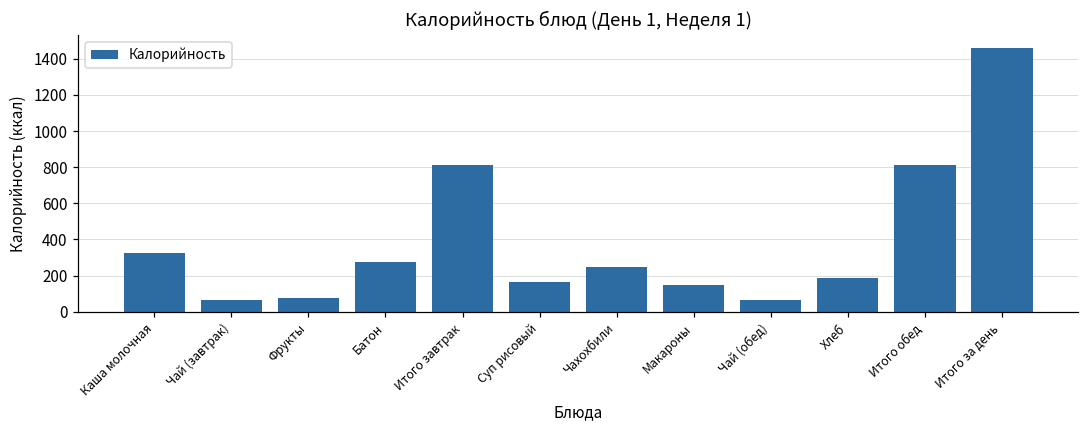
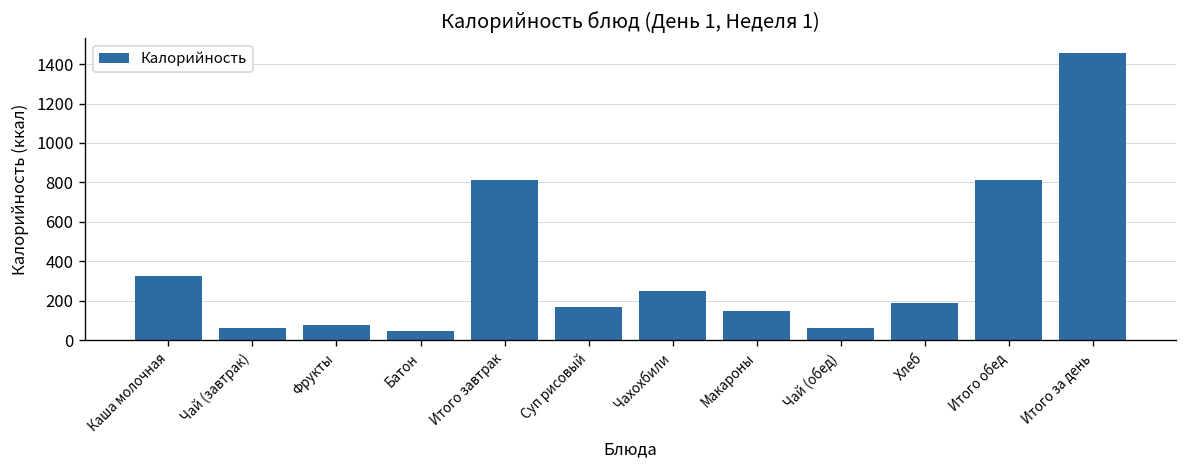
  {
    "Каша молочная": 330,
    "Чай (завтрак)": 60,
    "Фрукты": 80,
-   "Батон": 280,
+   "Батон": 50,
    "Итого завтрак": 810,
    "Суп рисовый": 170,
    "Чахохбили": 250,
    "Макароны": 150,
    "Чай (обед)": 60,
    "Хлеб": 190,
    "Итого обед": 810,
    "Итого за день": 1460
  }
